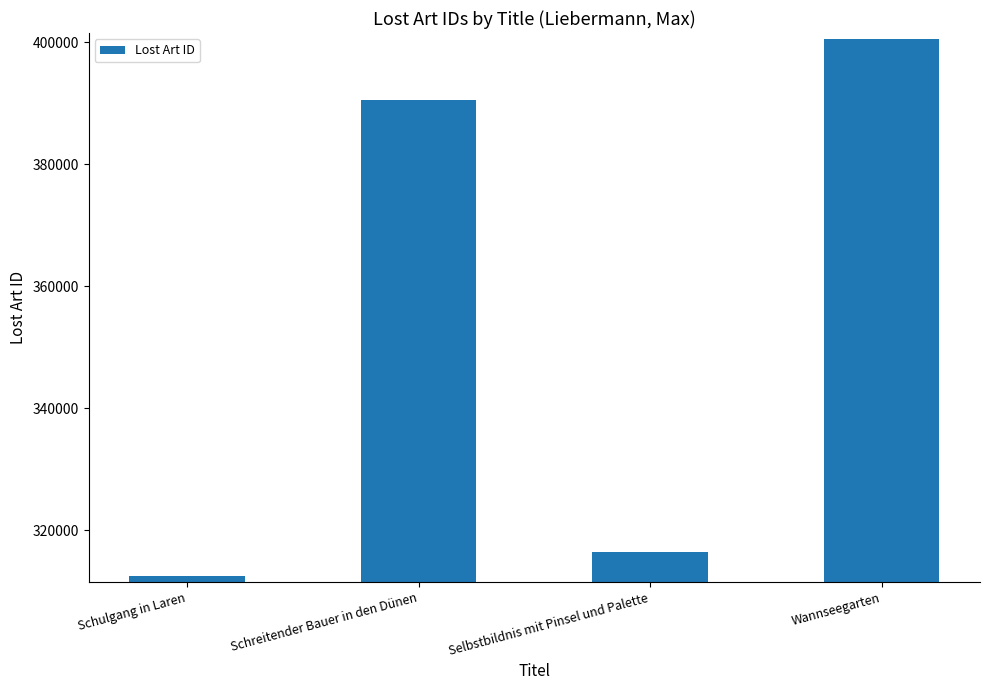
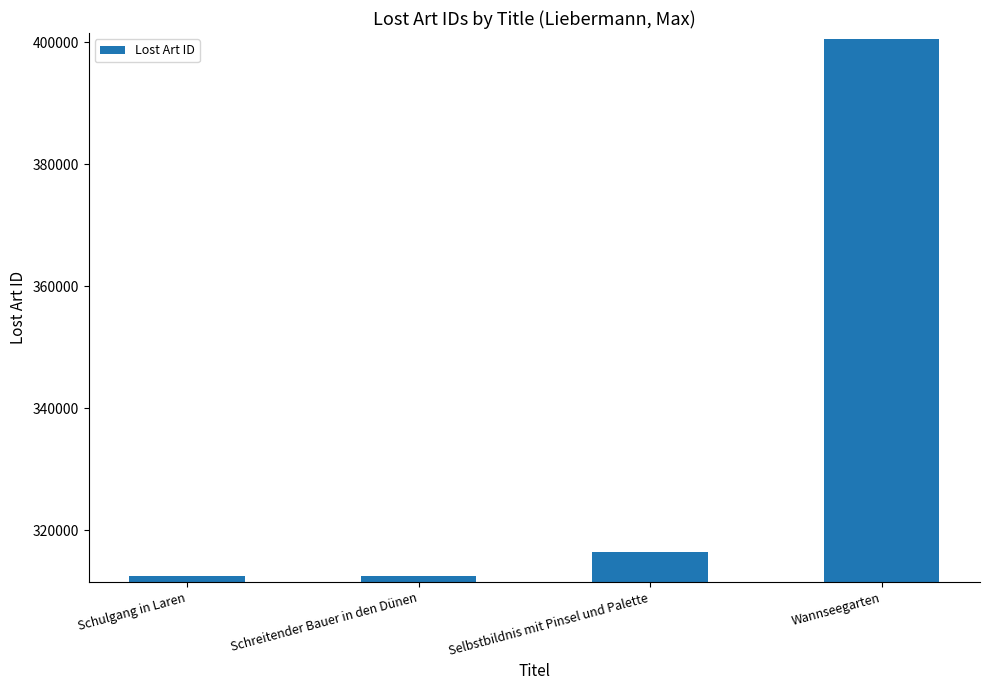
  {
    "Schulgang in Laren": 312000,
-   "Schreitender Bauer in den Dünen": 391000,
+   "Schreitender Bauer in den Dünen": 312000,
    "Selbstbildnis mit Pinsel und Palette": 316000,
    "Wannseegarten": 401000
  }
